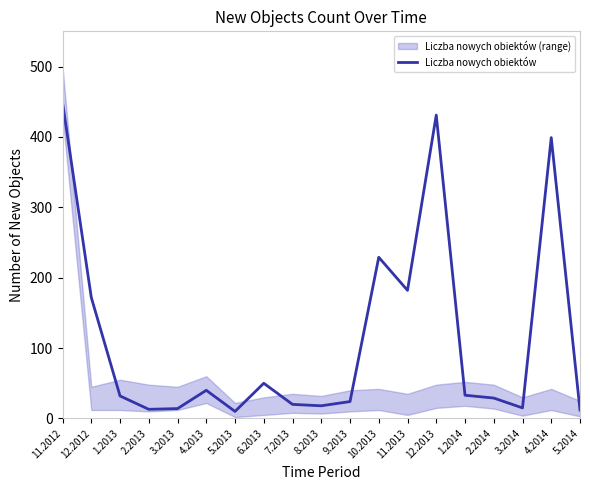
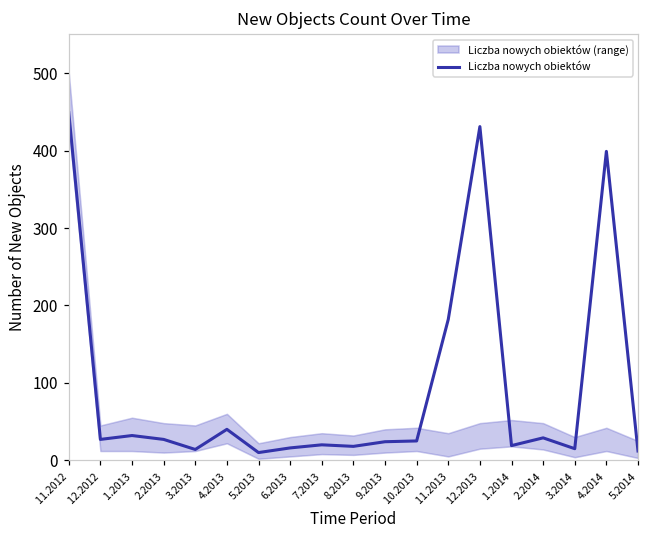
  {
    "Liczba nowych obiektów": {
      "11.2012": 450,
-     "12.2012": 170,
+     "12.2012": 30,
      "1.2013": 30,
-     "2.2013": 10,
+     "2.2013": 30,
      "3.2013": 10,
      "4.2013": 40,
      "5.2013": 10,
-     "6.2013": 50,
+     "6.2013": 20,
      "7.2013": 20,
      "8.2013": 20,
      "9.2013": 20,
-     "10.2013": 230,
+     "10.2013": 30,
      "11.2013": 180,
      "12.2013": 430,
-     "1.2014": 30,
+     "1.2014": 20,
      "2.2014": 30,
      "3.2014": 20,
      "4.2014": 400,
      "5.2014": 10
    }
  }
